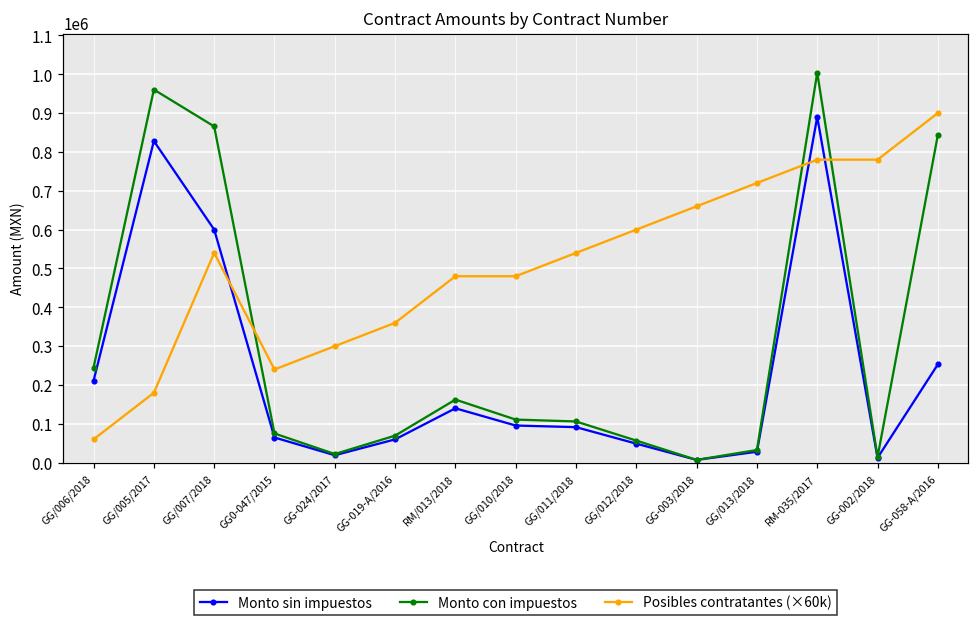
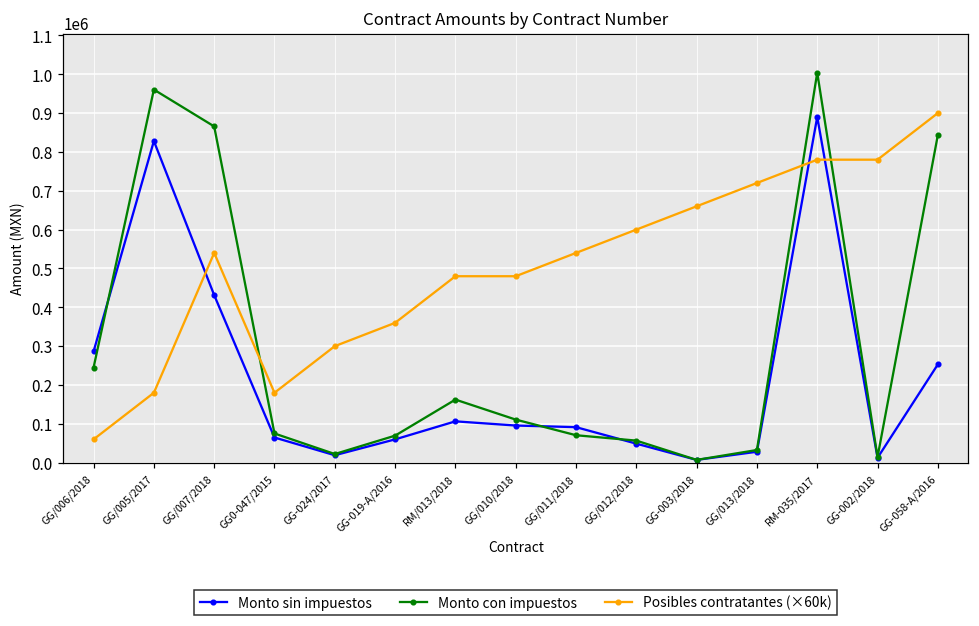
  {
    "Monto sin impuestos": {
-     "GG/006/2018": 210000,
+     "GG/006/2018": 290000,
      "GG/005/2017": 830000,
-     "GG/007/2018": 600000,
+     "GG/007/2018": 430000,
      "GG0-047/2015": 60000,
      "GG-019-A/2016": 60000,
-     "RM/013/2018": 140000,
+     "RM/013/2018": 110000,
      "GG/010/2018": 100000,
      "GG/011/2018": 90000,
      "GG/012/2018": 50000,
      "RM-035/2017": 890000,
      "GG-058-A/2016": 250000
    },
    "Monto con impuestos": {
      "GG/006/2018": 240000,
      "GG/005/2017": 960000,
      "GG/007/2018": 870000,
      "GG0-047/2015": 80000,
      "GG-019-A/2016": 70000,
      "RM/013/2018": 160000,
      "GG/010/2018": 110000,
-     "GG/011/2018": 110000,
+     "GG/011/2018": 70000,
      "GG/012/2018": 60000,
      "RM-035/2017": 1000000,
      "GG-058-A/2016": 840000
    },
    "Posibles contratantes (×60k)": {
      "GG/006/2018": 60000,
      "GG/005/2017": 180000,
      "GG/007/2018": 540000,
-     "GG0-047/2015": 240000,
+     "GG0-047/2015": 180000,
      "GG-024/2017": 300000,
      "GG-019-A/2016": 360000,
      "RM/013/2018": 480000,
      "GG/010/2018": 480000,
      "GG/011/2018": 540000,
      "GG/012/2018": 600000,
      "GG-003/2018": 660000,
      "GG/013/2018": 720000,
      "RM-035/2017": 780000,
      "GG-002/2018": 780000,
      "GG-058-A/2016": 900000
    }
  }
